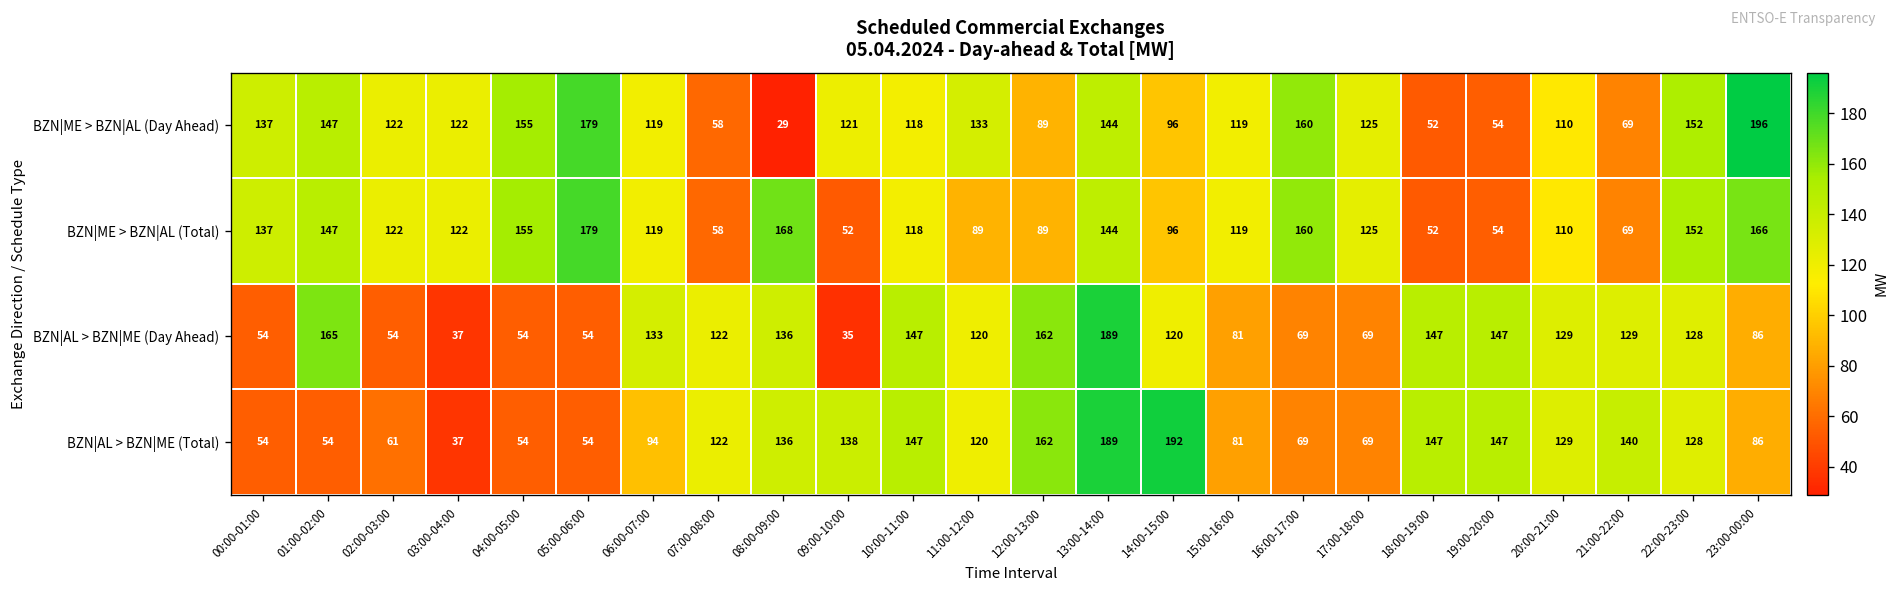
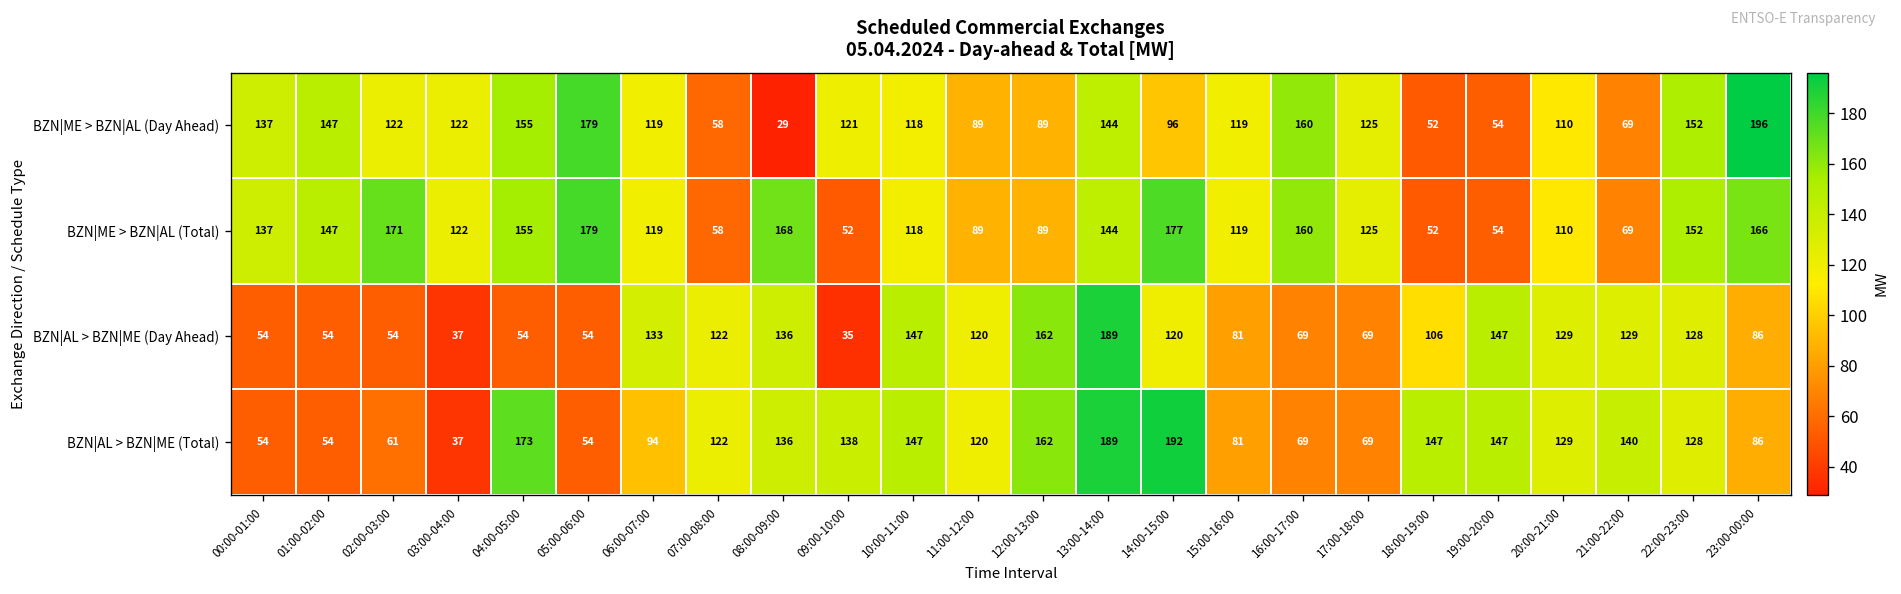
  {
    "BZN|ME > BZN|AL (Day Ahead)": {
      "00:00-01:00": 137,
      "01:00-02:00": 147,
      "02:00-03:00": 122,
      "03:00-04:00": 122,
      "04:00-05:00": 155,
      "05:00-06:00": 179,
      "06:00-07:00": 119,
      "07:00-08:00": 58,
      "08:00-09:00": 29,
      "09:00-10:00": 121,
      "10:00-11:00": 118,
-     "11:00-12:00": 133,
+     "11:00-12:00": 89,
      "12:00-13:00": 89,
      "13:00-14:00": 144,
      "14:00-15:00": 96,
      "15:00-16:00": 119,
      "16:00-17:00": 160,
      "17:00-18:00": 125,
      "18:00-19:00": 52,
      "19:00-20:00": 54,
      "20:00-21:00": 110,
      "21:00-22:00": 69,
      "22:00-23:00": 152,
      "23:00-00:00": 196
    },
    "BZN|ME > BZN|AL (Total)": {
      "00:00-01:00": 137,
      "01:00-02:00": 147,
-     "02:00-03:00": 122,
+     "02:00-03:00": 171,
      "03:00-04:00": 122,
      "04:00-05:00": 155,
      "05:00-06:00": 179,
      "06:00-07:00": 119,
      "07:00-08:00": 58,
      "08:00-09:00": 168,
      "09:00-10:00": 52,
      "10:00-11:00": 118,
      "11:00-12:00": 89,
      "12:00-13:00": 89,
      "13:00-14:00": 144,
-     "14:00-15:00": 96,
+     "14:00-15:00": 177,
      "15:00-16:00": 119,
      "16:00-17:00": 160,
      "17:00-18:00": 125,
      "18:00-19:00": 52,
      "19:00-20:00": 54,
      "20:00-21:00": 110,
      "21:00-22:00": 69,
      "22:00-23:00": 152,
      "23:00-00:00": 166
    },
    "BZN|AL > BZN|ME (Day Ahead)": {
      "00:00-01:00": 54,
-     "01:00-02:00": 165,
+     "01:00-02:00": 54,
      "02:00-03:00": 54,
      "03:00-04:00": 37,
      "04:00-05:00": 54,
      "05:00-06:00": 54,
      "06:00-07:00": 133,
      "07:00-08:00": 122,
      "08:00-09:00": 136,
      "09:00-10:00": 35,
      "10:00-11:00": 147,
      "11:00-12:00": 120,
      "12:00-13:00": 162,
      "13:00-14:00": 189,
      "14:00-15:00": 120,
      "15:00-16:00": 81,
      "16:00-17:00": 69,
      "17:00-18:00": 69,
-     "18:00-19:00": 147,
+     "18:00-19:00": 106,
      "19:00-20:00": 147,
      "20:00-21:00": 129,
      "21:00-22:00": 129,
      "22:00-23:00": 128,
      "23:00-00:00": 86
    },
    "BZN|AL > BZN|ME (Total)": {
      "00:00-01:00": 54,
      "01:00-02:00": 54,
      "02:00-03:00": 61,
      "03:00-04:00": 37,
-     "04:00-05:00": 54,
+     "04:00-05:00": 173,
      "05:00-06:00": 54,
      "06:00-07:00": 94,
      "07:00-08:00": 122,
      "08:00-09:00": 136,
      "09:00-10:00": 138,
      "10:00-11:00": 147,
      "11:00-12:00": 120,
      "12:00-13:00": 162,
      "13:00-14:00": 189,
      "14:00-15:00": 192,
      "15:00-16:00": 81,
      "16:00-17:00": 69,
      "17:00-18:00": 69,
      "18:00-19:00": 147,
      "19:00-20:00": 147,
      "20:00-21:00": 129,
      "21:00-22:00": 140,
      "22:00-23:00": 128,
      "23:00-00:00": 86
    }
  }
